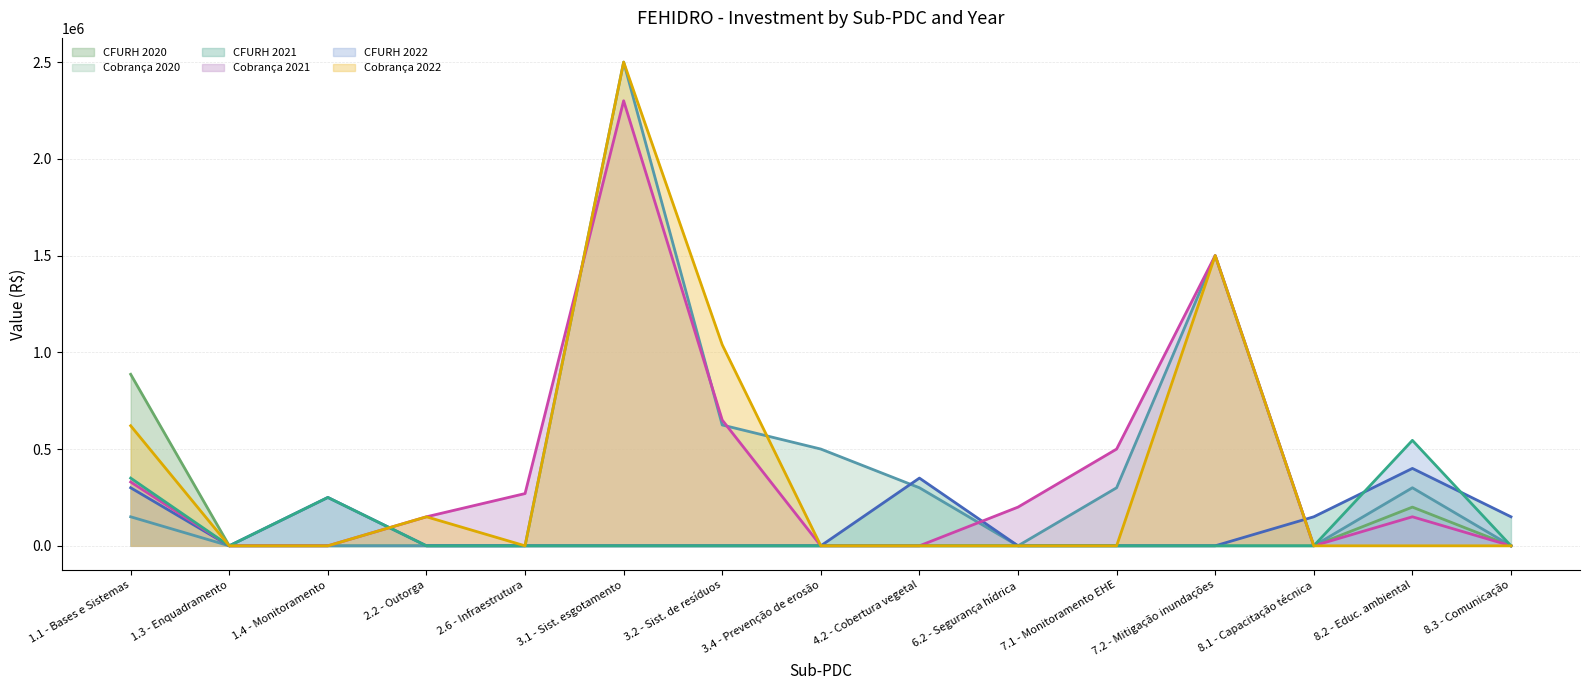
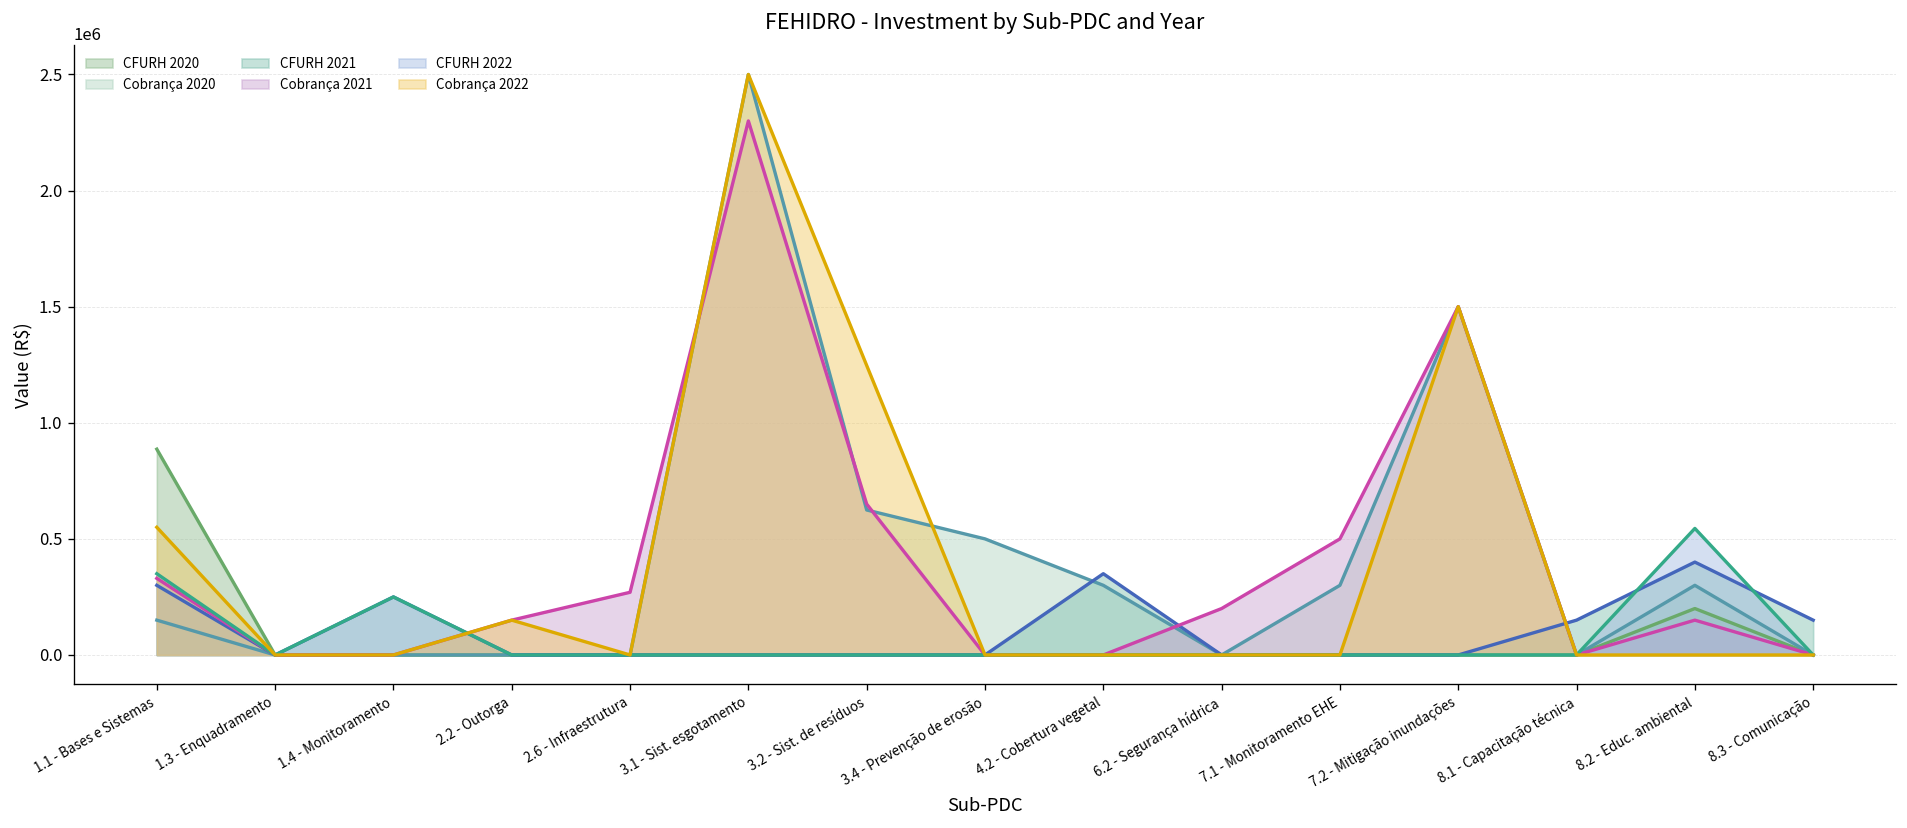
  {
    "Cobrança 2022": {
-     "1.1 - Bases e Sistemas": 620000,
-     "3.2 - Sist. de resíduos": 1040000,
+     "1.1 - Bases e Sistemas": 550000,
+     "3.2 - Sist. de resíduos": 1250000,
      "8.2 - Educ. ambiental": 0
    }
  }
